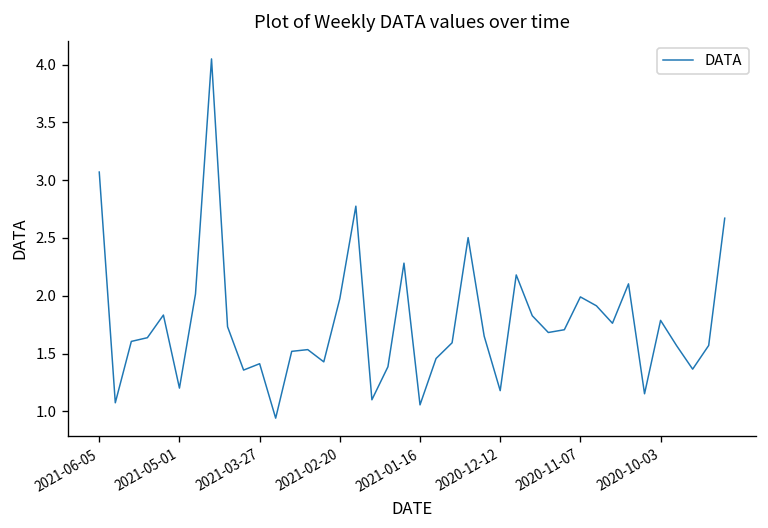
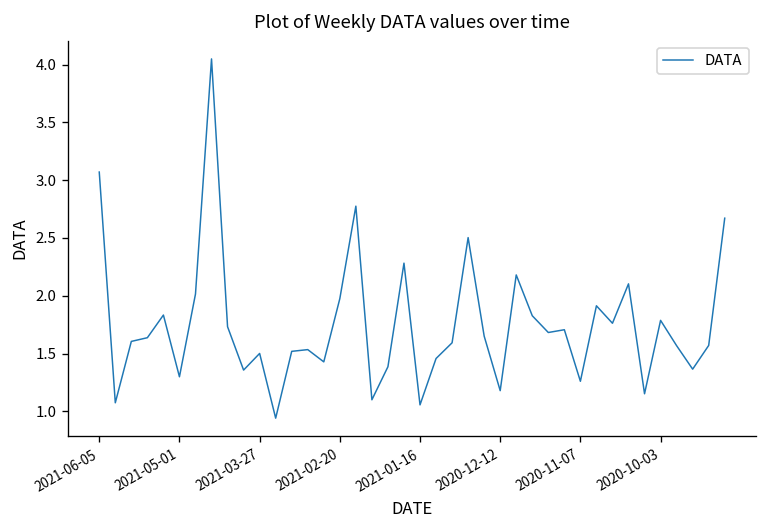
  {
    "2021-06-05": 3.1,
-   "2021-05-01": 1.2,
-   "2021-03-27": 1.4,
+   "2021-05-01": 1.3,
+   "2021-03-27": 1.5,
    "2021-02-20": 2.0,
    "2021-01-16": 1.1,
    "2020-12-12": 1.2,
-   "2020-11-07": 2.0,
+   "2020-11-07": 1.3,
    "2020-10-03": 1.8
  }
